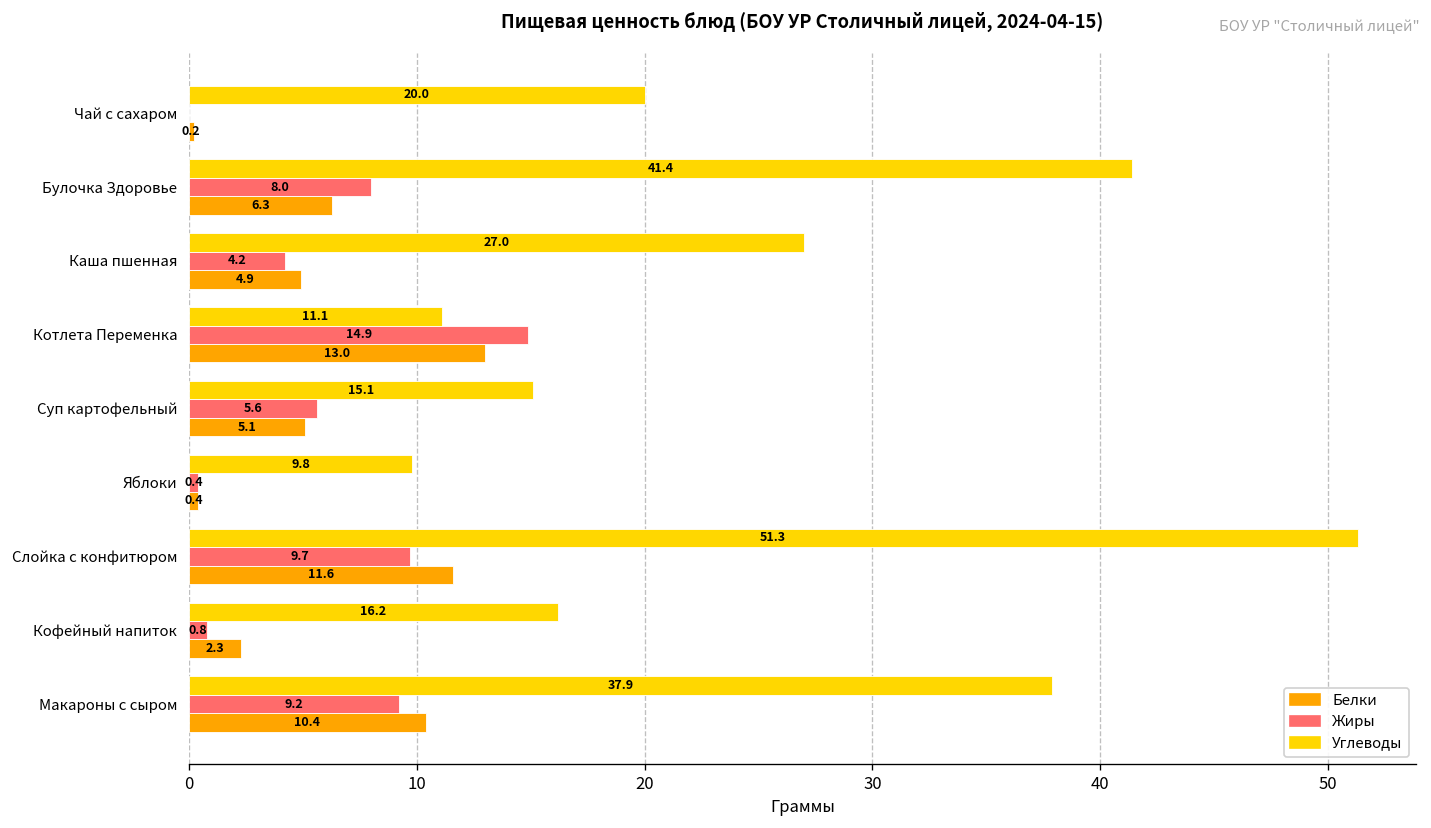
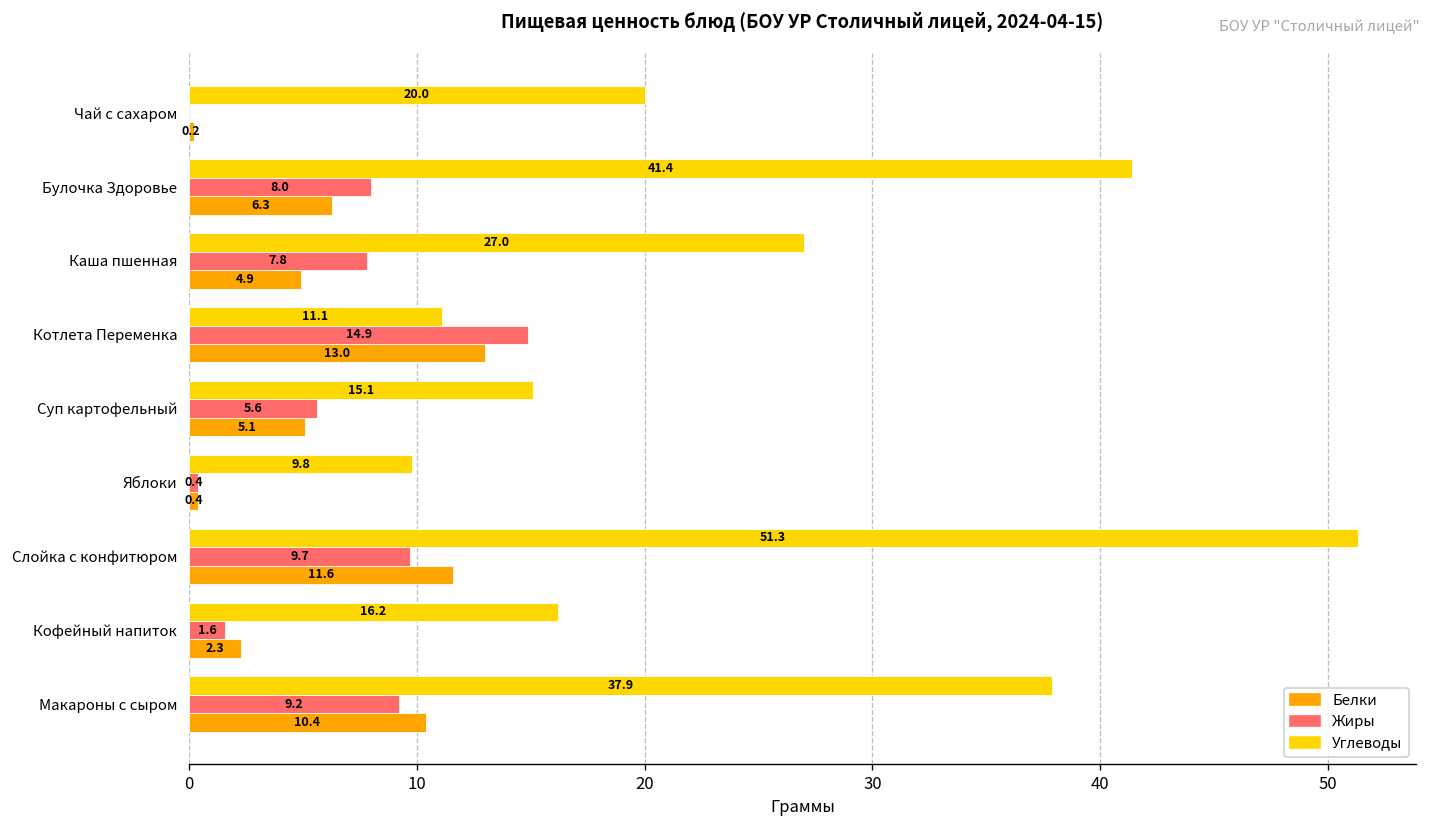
  {
    "Жиры": {
      "Булочка Здоровье": 8.0,
-     "Каша пшенная": 4.2,
+     "Каша пшенная": 7.8,
      "Котлета Переменка": 14.9,
      "Суп картофельный": 5.6,
      "Яблоки": 0.4,
      "Слойка с конфитюром": 9.7,
-     "Кофейный напиток": 0.8,
+     "Кофейный напиток": 1.6,
      "Макароны с сыром": 9.2
    }
  }
